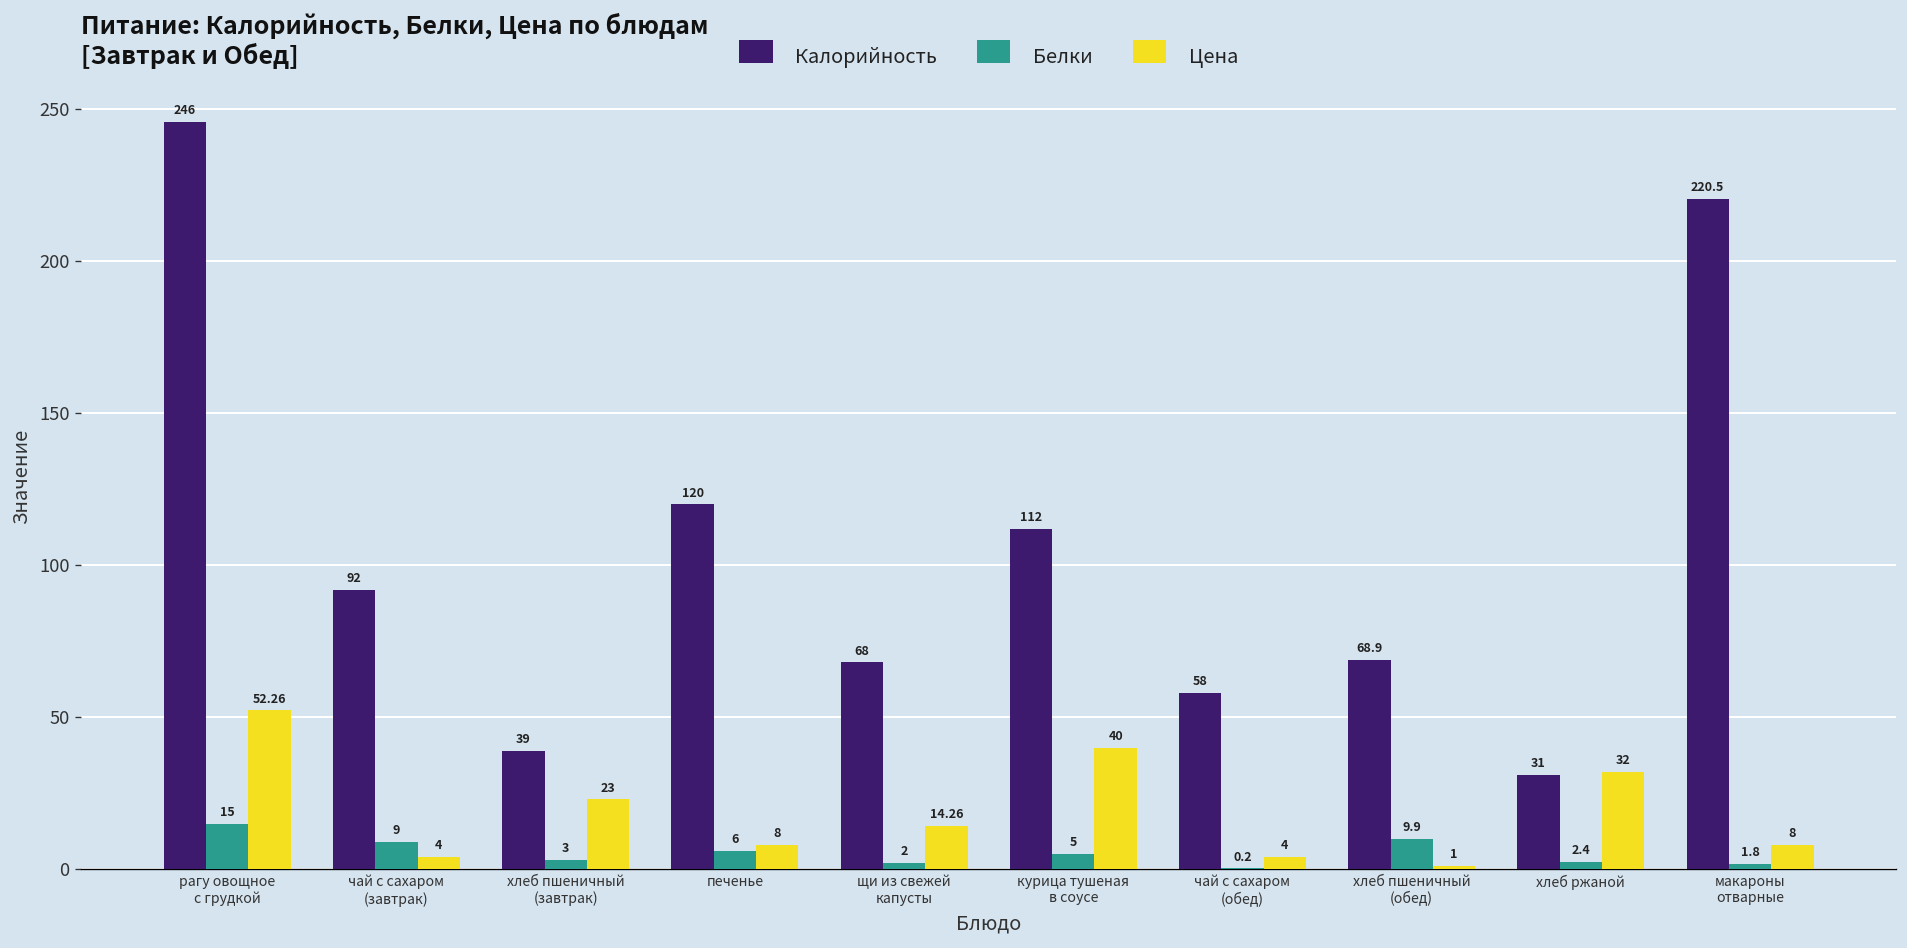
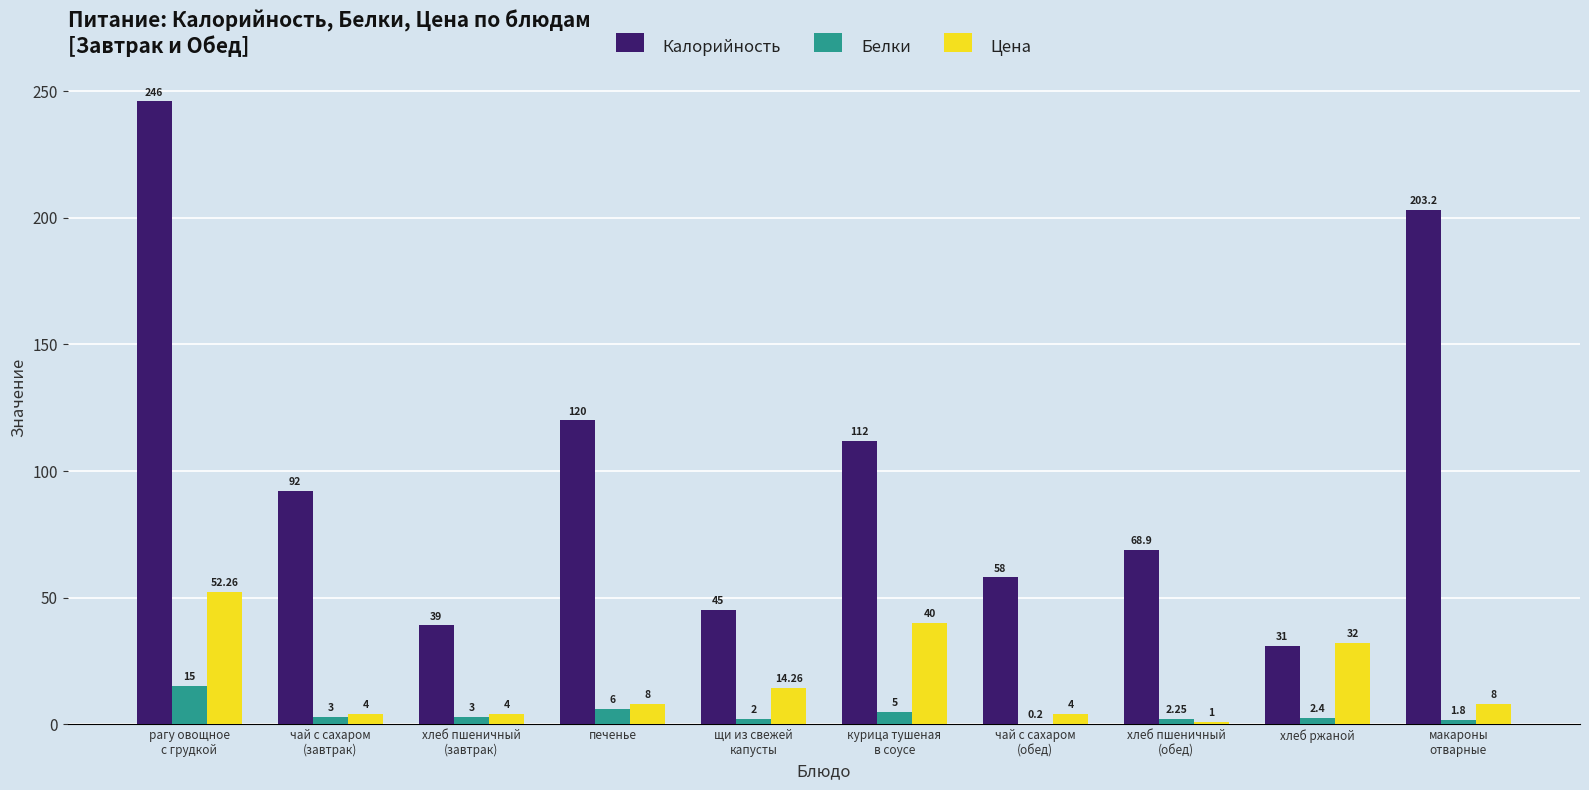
  {
    "Калорийность": {
      "рагу овощное с грудкой": 246,
      "чай с сахаром (завтрак)": 92,
      "хлеб пшеничный (завтрак)": 39,
      "печенье": 120,
-     "щи из свежей капусты": 68,
+     "щи из свежей капусты": 45,
      "курица тушеная в соусе": 112,
      "чай с сахаром (обед)": 58,
      "хлеб пшеничный (обед)": 68.9,
      "хлеб ржаной": 31,
-     "макароны отварные": 220.5
+     "макароны отварные": 203.2
    },
    "Белки": {
      "рагу овощное с грудкой": 15,
-     "чай с сахаром (завтрак)": 9,
+     "чай с сахаром (завтрак)": 3,
      "хлеб пшеничный (завтрак)": 3,
      "печенье": 6,
      "щи из свежей капусты": 2,
      "курица тушеная в соусе": 5,
      "чай с сахаром (обед)": 0.2,
-     "хлеб пшеничный (обед)": 9.9,
+     "хлеб пшеничный (обед)": 2.25,
      "хлеб ржаной": 2.4,
      "макароны отварные": 1.8
    },
    "Цена": {
      "рагу овощное с грудкой": 52.26,
      "чай с сахаром (завтрак)": 4,
-     "хлеб пшеничный (завтрак)": 23,
+     "хлеб пшеничный (завтрак)": 4,
      "печенье": 8,
      "щи из свежей капусты": 14.26,
      "курица тушеная в соусе": 40,
      "чай с сахаром (обед)": 4,
      "хлеб пшеничный (обед)": 1,
      "хлеб ржаной": 32,
      "макароны отварные": 8
    }
  }
